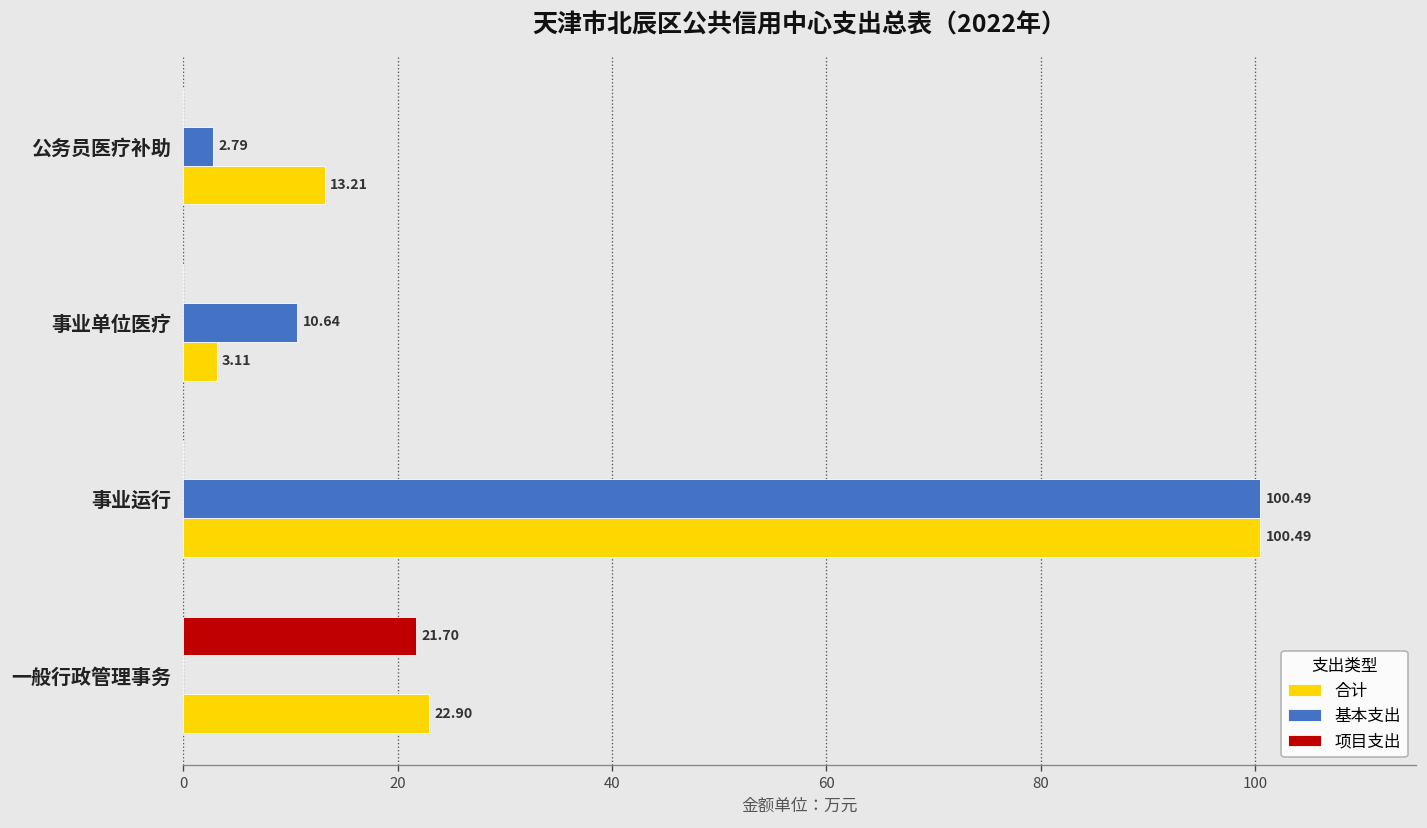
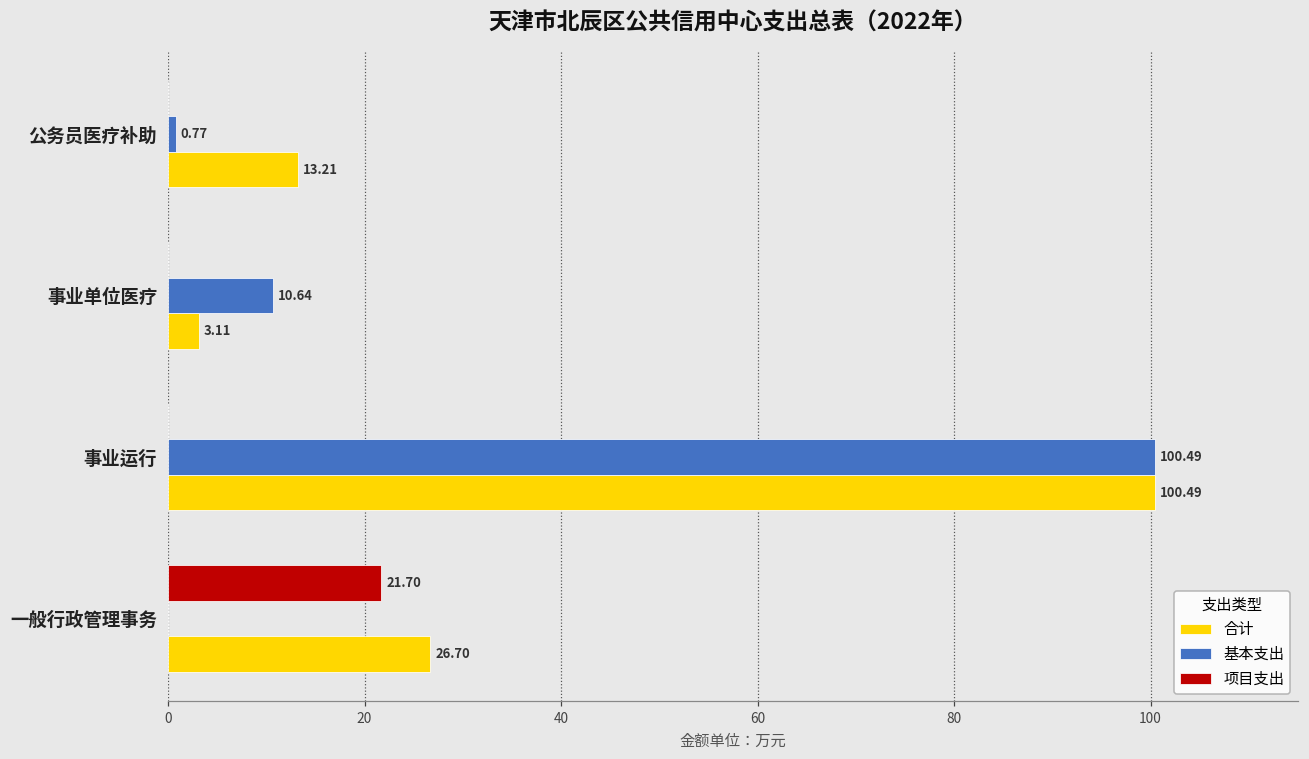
  {
    "合计": {
      "公务员医疗补助": 13.21,
      "事业单位医疗": 3.11,
      "事业运行": 100.49,
-     "一般行政管理事务": 22.90
+     "一般行政管理事务": 26.70
    },
    "基本支出": {
-     "公务员医疗补助": 2.79,
+     "公务员医疗补助": 0.77,
      "事业单位医疗": 10.64,
      "事业运行": 100.49
    },
    "项目支出": {
      "一般行政管理事务": 21.70
    }
  }
